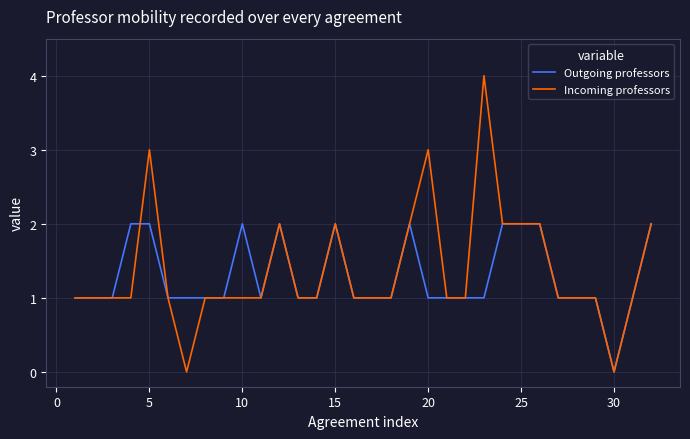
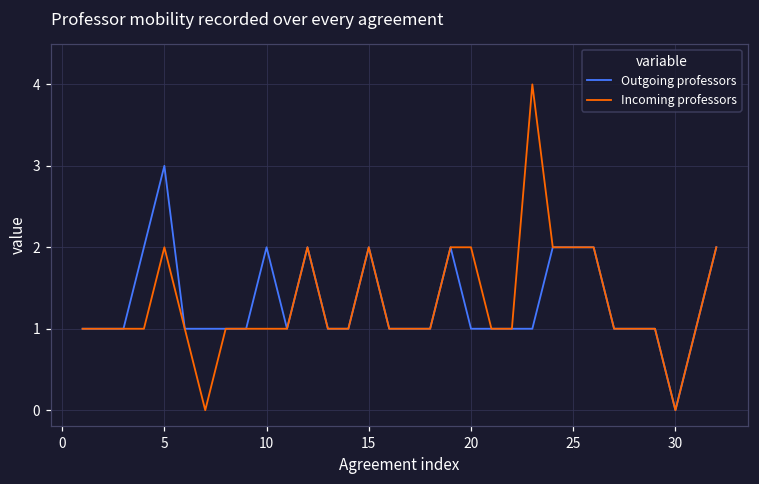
  {
    "Outgoing professors": {
-     "5": 2,
+     "5": 3,
      "10": 2,
      "20": 1
    },
    "Incoming professors": {
-     "5": 3,
+     "5": 2,
      "10": 1,
-     "20": 3
+     "20": 2
    }
  }
